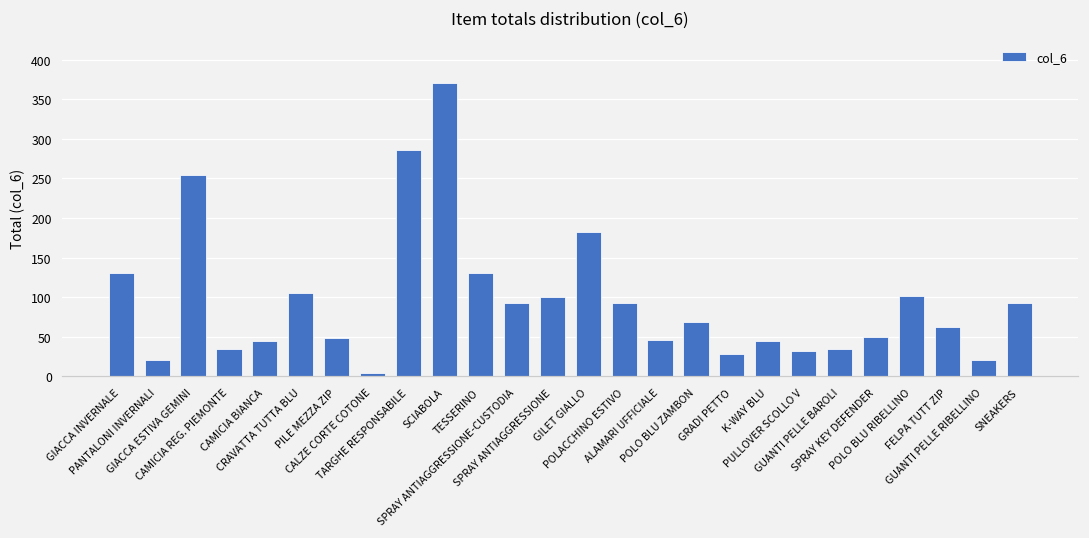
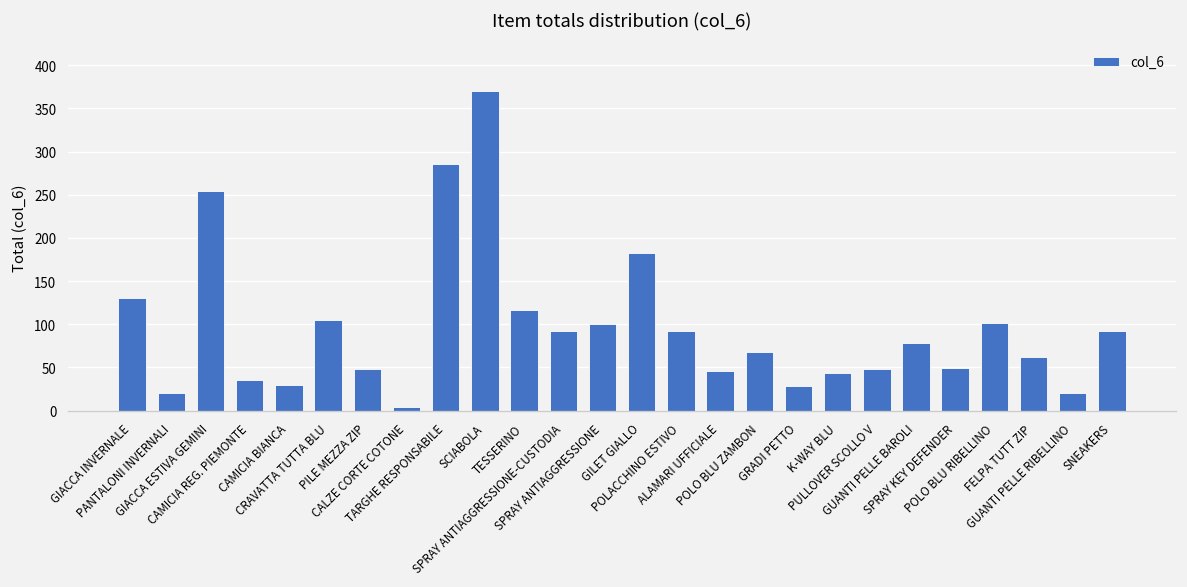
  {
    "GIACCA INVERNALE": 130,
    "PANTALONI INVERNALI": 20,
    "GIACCA ESTIVA GEMINI": 250,
    "CAMICIA REG. PIEMONTE": 40,
-   "CAMICIA BIANCA": 50,
+   "CAMICIA BIANCA": 30,
    "CRAVATTA TUTTA BLU": 110,
    "PILE MEZZA ZIP": 50,
    "CALZE CORTE COTONE": 0,
    "TARGHE RESPONSABILE": 290,
    "SCIABOLA": 370,
-   "TESSERINO": 130,
+   "TESSERINO": 120,
    "SPRAY ANTIAGGRESSIONE-CUSTODIA": 90,
    "SPRAY ANTIAGGRESSIONE": 100,
    "GILET GIALLO": 180,
    "POLACCHINO ESTIVO": 90,
    "ALAMARI UFFICIALE": 50,
    "POLO BLU ZAMBON": 70,
    "GRADI PETTO": 30,
    "K-WAY BLU": 40,
-   "PULLOVER SCOLLO V": 30,
-   "GUANTI PELLE BAROLI": 30,
+   "PULLOVER SCOLLO V": 50,
+   "GUANTI PELLE BAROLI": 80,
    "SPRAY KEY DEFENDER": 50,
    "POLO BLU RIBELLINO": 100,
    "FELPA TUTT ZIP": 60,
    "GUANTI PELLE RIBELLINO": 20,
    "SNEAKERS": 90
  }
